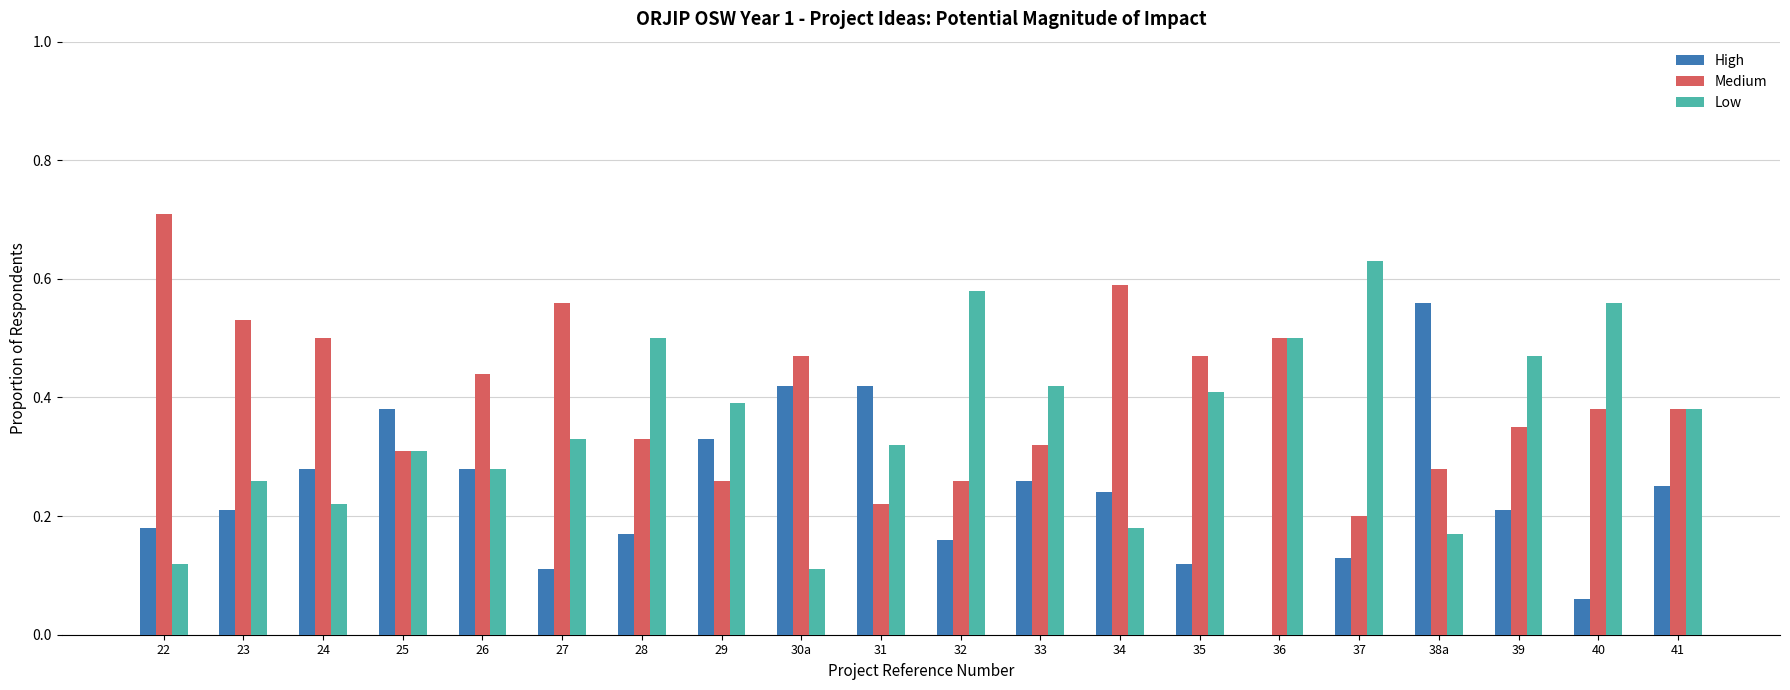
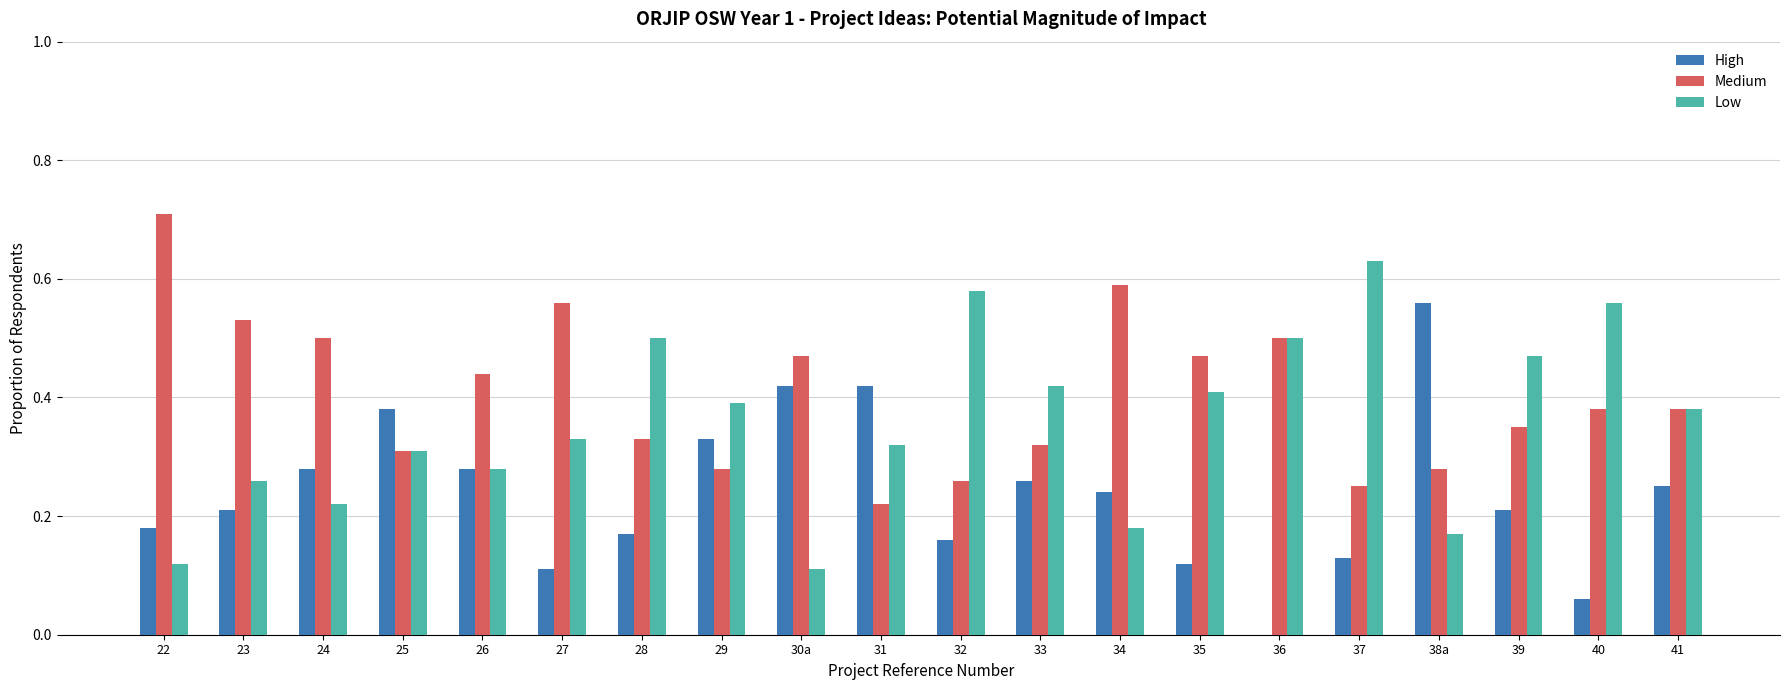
  {
    "High": {
      "22": 0.18,
      "23": 0.21,
      "24": 0.28,
      "25": 0.38,
      "26": 0.28,
      "27": 0.11,
      "28": 0.17,
      "29": 0.33,
      "30a": 0.42,
      "31": 0.42,
      "32": 0.16,
      "33": 0.26,
      "34": 0.24,
      "35": 0.12,
      "36": 0.00,
      "37": 0.13,
      "38a": 0.56,
      "39": 0.21,
      "40": 0.06,
      "41": 0.25
    },
    "Medium": {
      "22": 0.71,
      "23": 0.53,
      "24": 0.50,
      "25": 0.31,
      "26": 0.44,
      "27": 0.56,
      "28": 0.33,
-     "29": 0.26,
+     "29": 0.28,
      "30a": 0.47,
      "31": 0.22,
      "32": 0.26,
      "33": 0.32,
      "34": 0.59,
      "35": 0.47,
      "36": 0.50,
-     "37": 0.20,
+     "37": 0.25,
      "38a": 0.28,
      "39": 0.35,
      "40": 0.38,
      "41": 0.38
    },
    "Low": {
      "22": 0.12,
      "23": 0.26,
      "24": 0.22,
      "25": 0.31,
      "26": 0.28,
      "27": 0.33,
      "28": 0.50,
      "29": 0.39,
      "30a": 0.11,
      "31": 0.32,
      "32": 0.58,
      "33": 0.42,
      "34": 0.18,
      "35": 0.41,
      "36": 0.50,
      "37": 0.63,
      "38a": 0.17,
      "39": 0.47,
      "40": 0.56,
      "41": 0.38
    }
  }
